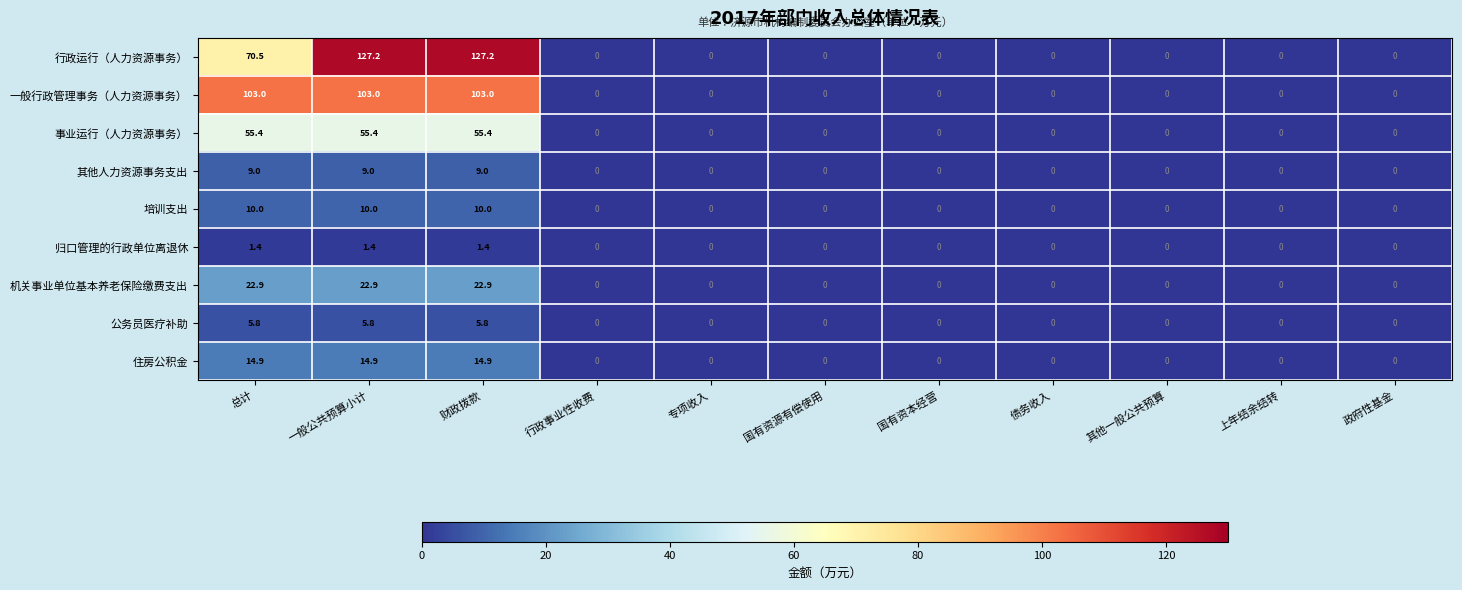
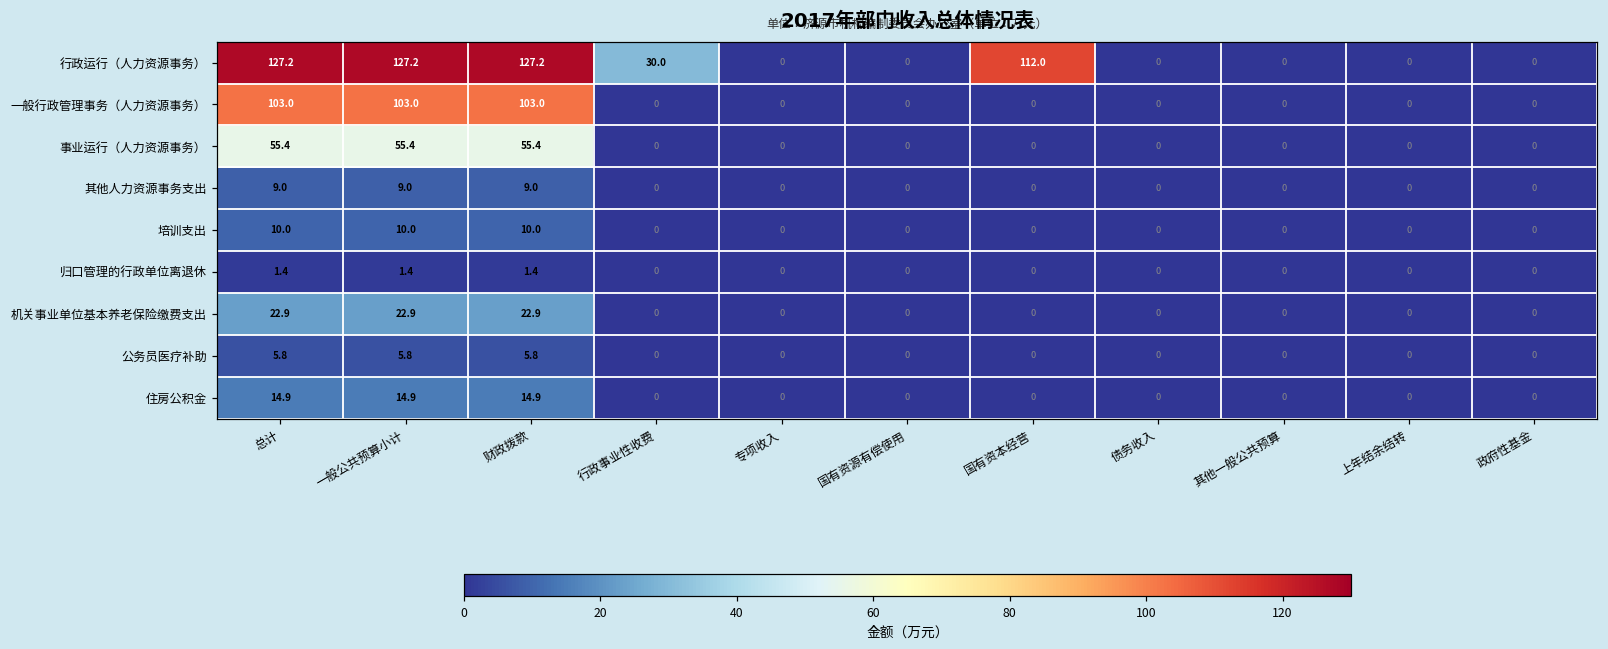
  {
    "行政运行（人力资源事务）": {
-     "总计": 70.5,
+     "总计": 127.2,
      "一般公共预算小计": 127.2,
      "财政拨款": 127.2,
-     "行政事业性收费": 0,
+     "行政事业性收费": 30.0,
      "专项收入": 0,
      "国有资源有偿使用": 0,
-     "国有资本经营": 0,
+     "国有资本经营": 112.0,
      "债务收入": 0,
      "其他一般公共预算": 0,
      "上年结余结转": 0,
      "政府性基金": 0
    },
    "一般行政管理事务（人力资源事务）": {
      "总计": 103.0,
      "一般公共预算小计": 103.0,
      "财政拨款": 103.0,
      "行政事业性收费": 0,
      "专项收入": 0,
      "国有资源有偿使用": 0,
      "国有资本经营": 0,
      "债务收入": 0,
      "其他一般公共预算": 0,
      "上年结余结转": 0,
      "政府性基金": 0
    },
    "事业运行（人力资源事务）": {
      "总计": 55.4,
      "一般公共预算小计": 55.4,
      "财政拨款": 55.4,
      "行政事业性收费": 0,
      "专项收入": 0,
      "国有资源有偿使用": 0,
      "国有资本经营": 0,
      "债务收入": 0,
      "其他一般公共预算": 0,
      "上年结余结转": 0,
      "政府性基金": 0
    },
    "其他人力资源事务支出": {
      "总计": 9.0,
      "一般公共预算小计": 9.0,
      "财政拨款": 9.0,
      "行政事业性收费": 0,
      "专项收入": 0,
      "国有资源有偿使用": 0,
      "国有资本经营": 0,
      "债务收入": 0,
      "其他一般公共预算": 0,
      "上年结余结转": 0,
      "政府性基金": 0
    },
    "培训支出": {
      "总计": 10.0,
      "一般公共预算小计": 10.0,
      "财政拨款": 10.0,
      "行政事业性收费": 0,
      "专项收入": 0,
      "国有资源有偿使用": 0,
      "国有资本经营": 0,
      "债务收入": 0,
      "其他一般公共预算": 0,
      "上年结余结转": 0,
      "政府性基金": 0
    },
    "归口管理的行政单位离退休": {
      "总计": 1.4,
      "一般公共预算小计": 1.4,
      "财政拨款": 1.4,
      "行政事业性收费": 0,
      "专项收入": 0,
      "国有资源有偿使用": 0,
      "国有资本经营": 0,
      "债务收入": 0,
      "其他一般公共预算": 0,
      "上年结余结转": 0,
      "政府性基金": 0
    },
    "机关事业单位基本养老保险缴费支出": {
      "总计": 22.9,
      "一般公共预算小计": 22.9,
      "财政拨款": 22.9,
      "行政事业性收费": 0,
      "专项收入": 0,
      "国有资源有偿使用": 0,
      "国有资本经营": 0,
      "债务收入": 0,
      "其他一般公共预算": 0,
      "上年结余结转": 0,
      "政府性基金": 0
    },
    "公务员医疗补助": {
      "总计": 5.8,
      "一般公共预算小计": 5.8,
      "财政拨款": 5.8,
      "行政事业性收费": 0,
      "专项收入": 0,
      "国有资源有偿使用": 0,
      "国有资本经营": 0,
      "债务收入": 0,
      "其他一般公共预算": 0,
      "上年结余结转": 0,
      "政府性基金": 0
    },
    "住房公积金": {
      "总计": 14.9,
      "一般公共预算小计": 14.9,
      "财政拨款": 14.9,
      "行政事业性收费": 0,
      "专项收入": 0,
      "国有资源有偿使用": 0,
      "国有资本经营": 0,
      "债务收入": 0,
      "其他一般公共预算": 0,
      "上年结余结转": 0,
      "政府性基金": 0
    }
  }
